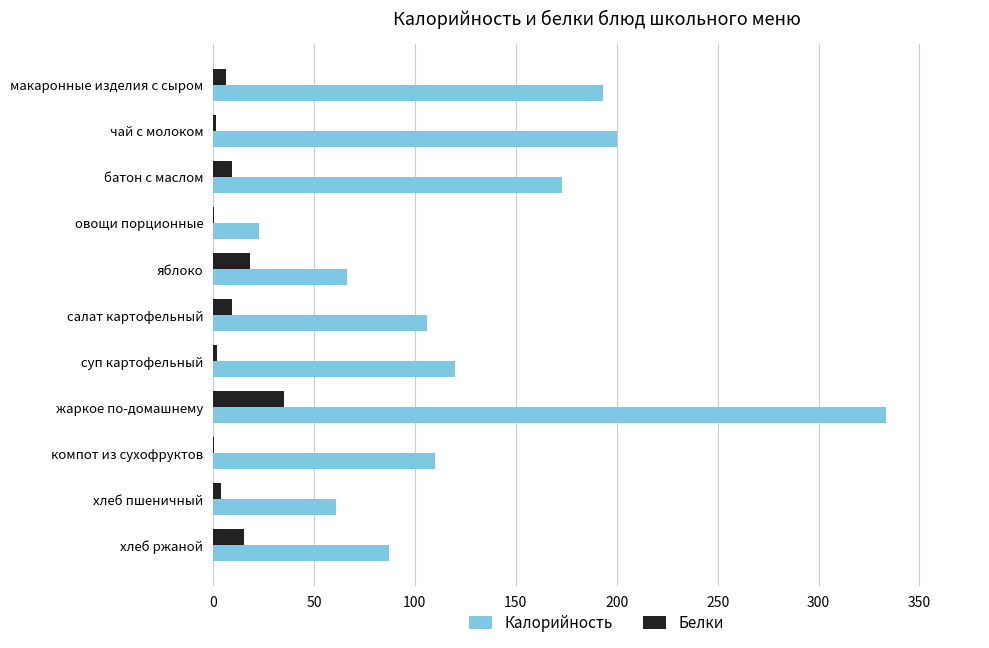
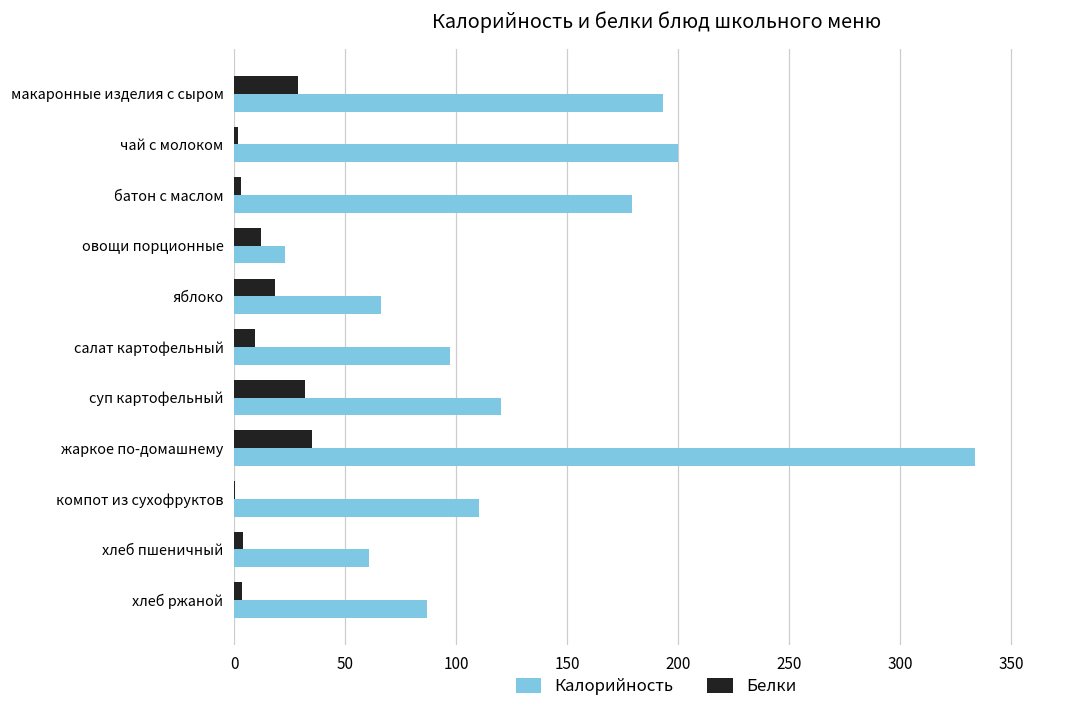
  {
    "Калорийность": {
      "макаронные изделия с сыром": 193,
      "чай с молоком": 200,
-     "батон с маслом": 173,
+     "батон с маслом": 179,
      "овощи порционные": 23,
      "яблоко": 66,
-     "салат картофельный": 106,
+     "салат картофельный": 97,
      "суп картофельный": 120,
      "жаркое по-домашнему": 334,
      "компот из сухофруктов": 110,
      "хлеб пшеничный": 61,
      "хлеб ржаной": 87
    },
    "Белки": {
-     "макаронные изделия с сыром": 7,
+     "макаронные изделия с сыром": 29,
      "чай с молоком": 2,
-     "батон с маслом": 10,
-     "овощи порционные": 0,
+     "батон с маслом": 3,
+     "овощи порционные": 12,
      "яблоко": 18,
      "салат картофельный": 10,
-     "суп картофельный": 2,
+     "суп картофельный": 32,
      "жаркое по-домашнему": 35,
      "хлеб пшеничный": 4,
-     "хлеб ржаной": 16
+     "хлеб ржаной": 3
    }
  }
